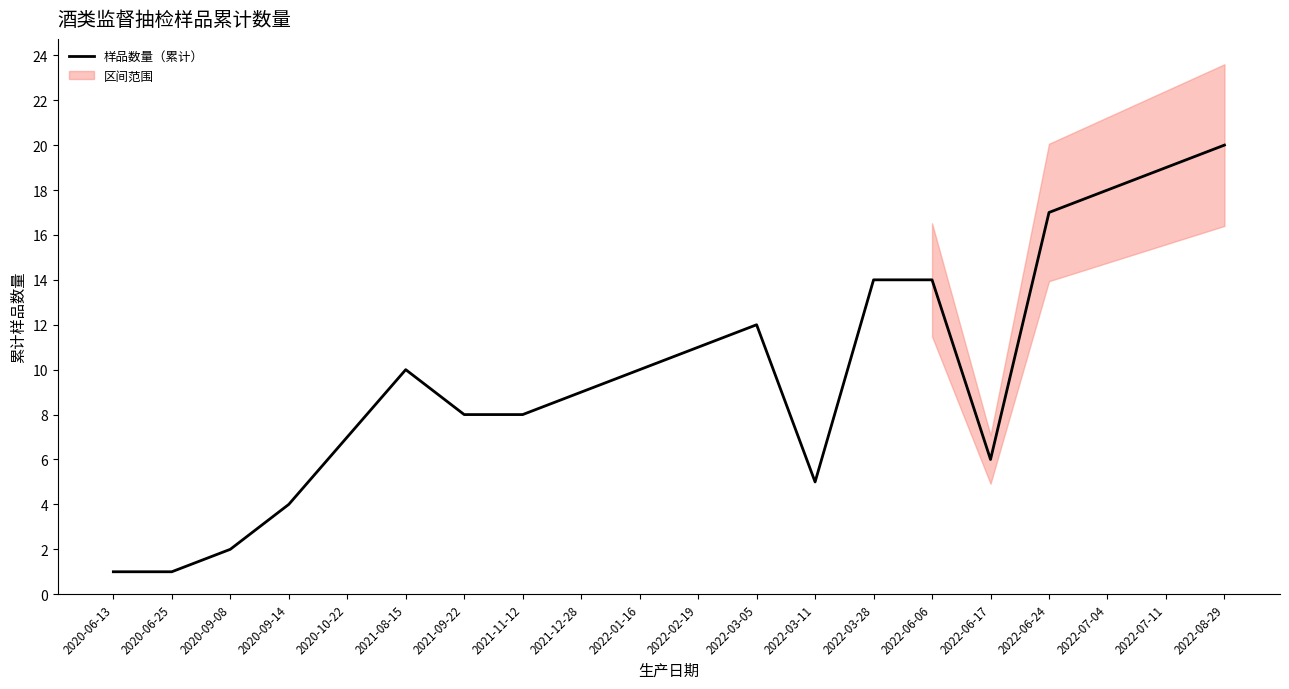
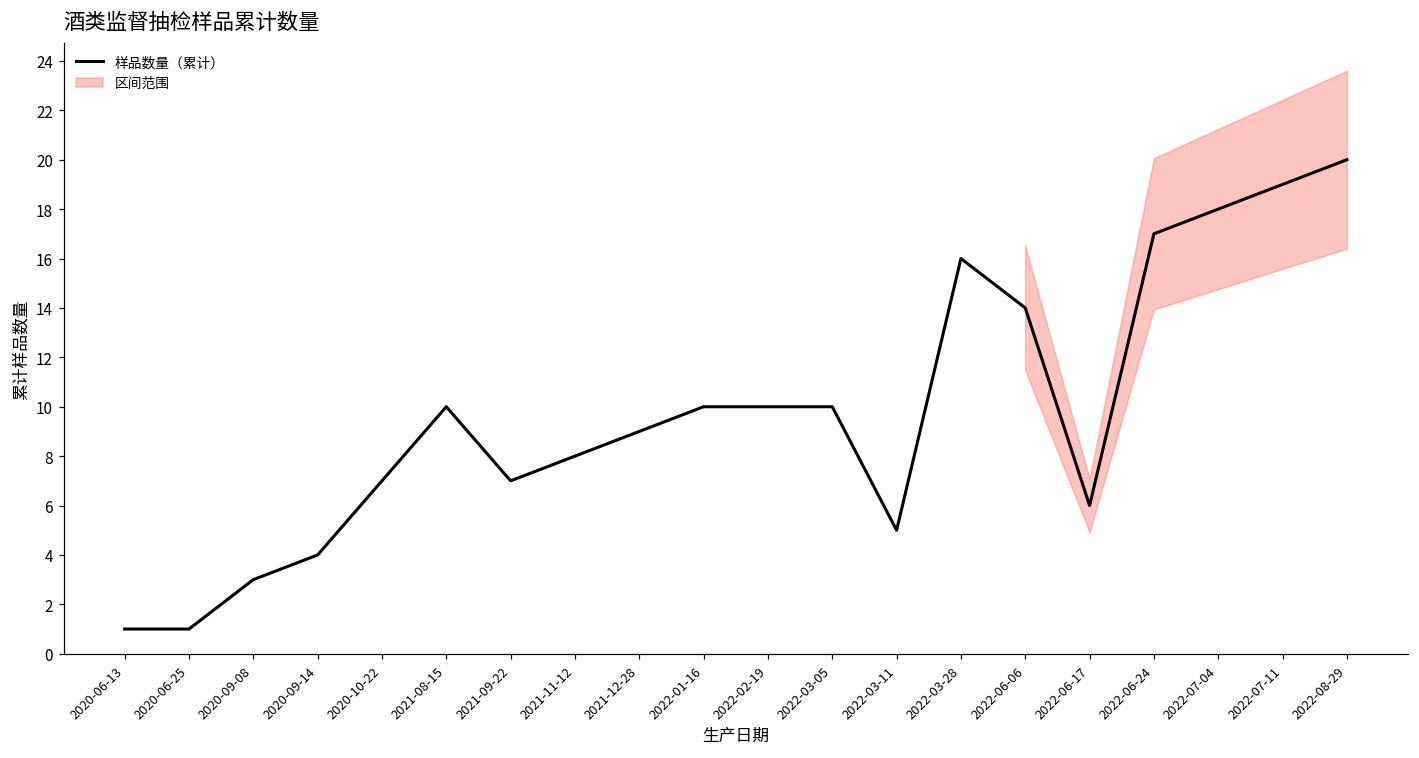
  {
    "样品数量（累计）": {
      "2020-06-13": 1,
      "2020-06-25": 1,
-     "2020-09-08": 2,
+     "2020-09-08": 3,
      "2020-09-14": 4,
      "2020-10-22": 7,
      "2021-08-15": 10,
-     "2021-09-22": 8,
+     "2021-09-22": 7,
      "2021-11-12": 8,
      "2021-12-28": 9,
      "2022-01-16": 10,
-     "2022-02-19": 11,
-     "2022-03-05": 12,
+     "2022-02-19": 10,
+     "2022-03-05": 10,
      "2022-03-11": 5,
-     "2022-03-28": 14,
+     "2022-03-28": 16,
      "2022-06-06": 14,
      "2022-06-17": 6,
      "2022-06-24": 17,
      "2022-07-04": 18,
      "2022-07-11": 19,
      "2022-08-29": 20
    }
  }
